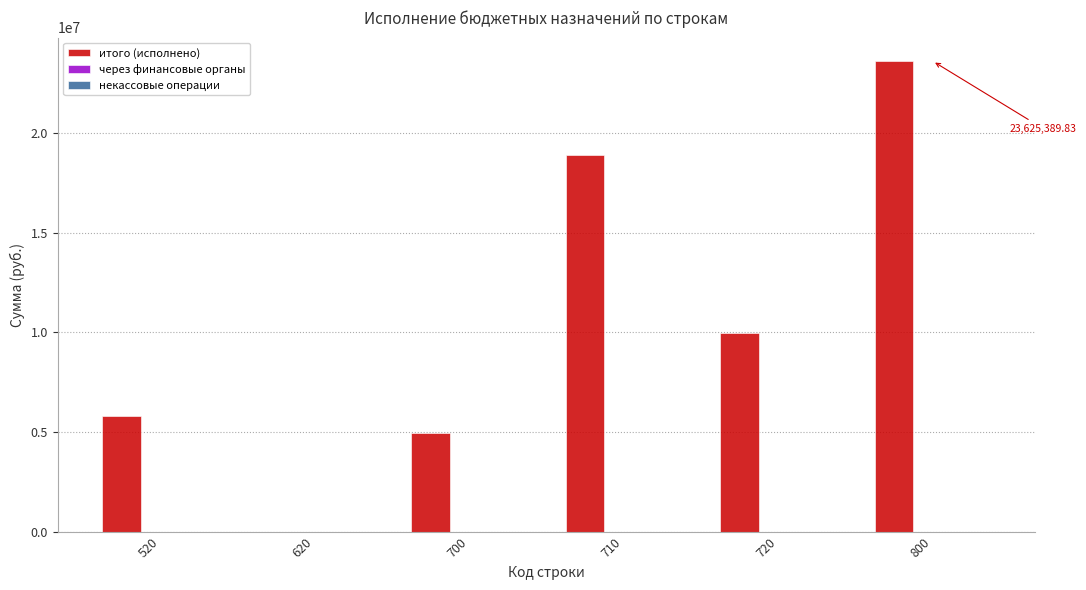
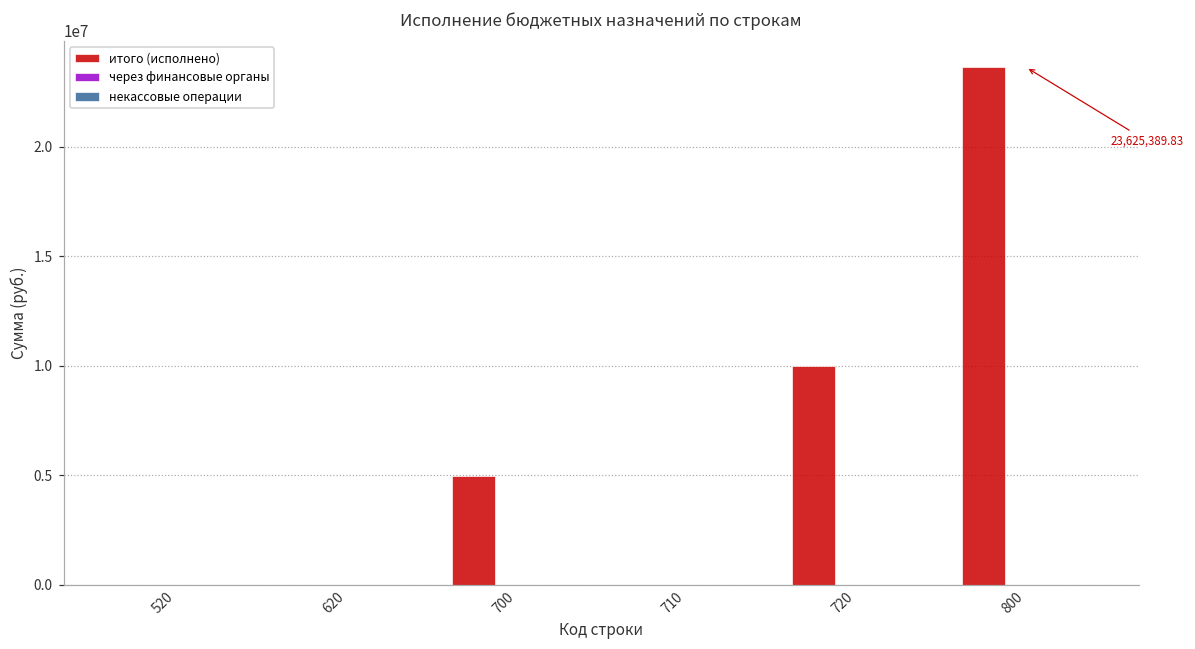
  {
    "итого (исполнено)": {
-     "520": 5800000,
+     "520": 0,
      "620": 0,
      "700": 5000000,
-     "710": 18900000,
+     "710": 0,
      "720": 10000000,
      "800": 23600000
    },
    "через финансовые органы": {
      "520": 0,
      "620": 0,
      "700": 0,
      "710": 0,
      "720": 0,
      "800": 0
    },
    "некассовые операции": {
      "520": 0,
      "620": 0,
      "700": 0,
      "710": 0,
      "720": 0,
      "800": 0
    }
  }
